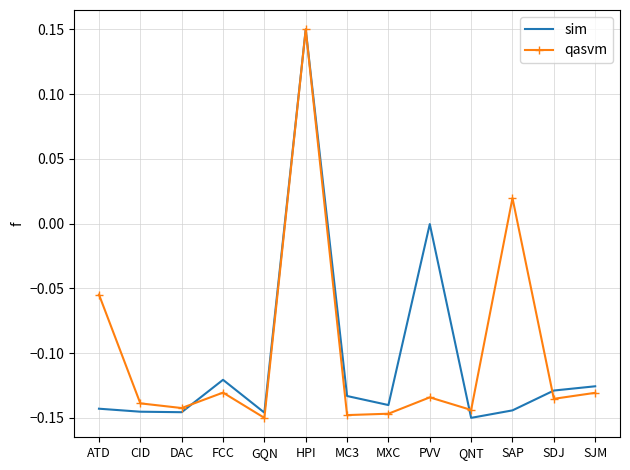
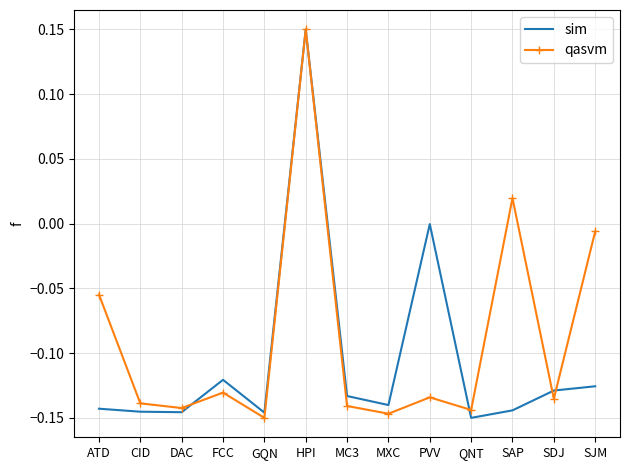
  {
    "sim": {
      "ATD": -0.143,
      "CID": -0.145,
      "DAC": -0.146,
      "FCC": -0.121,
      "GQN": -0.146,
      "MC3": -0.133,
      "MXC": -0.140,
      "PVV": 0.000,
      "QNT": -0.150,
      "SAP": -0.144,
      "SDJ": -0.129,
      "SJM": -0.126
    },
    "qasvm": {
      "ATD": -0.055,
      "CID": -0.139,
      "DAC": -0.142,
      "FCC": -0.130,
      "GQN": -0.150,
-     "MC3": -0.148,
+     "MC3": -0.141,
      "MXC": -0.147,
      "PVV": -0.134,
      "QNT": -0.144,
      "SAP": 0.020,
      "SDJ": -0.135,
-     "SJM": -0.131
+     "SJM": -0.006
    }
  }
